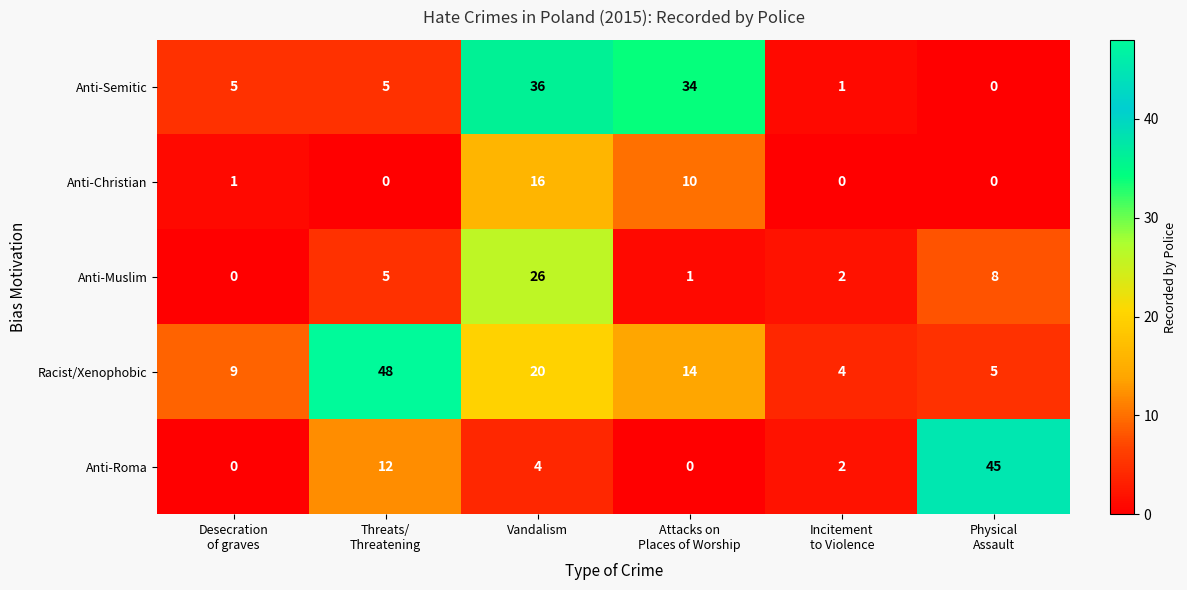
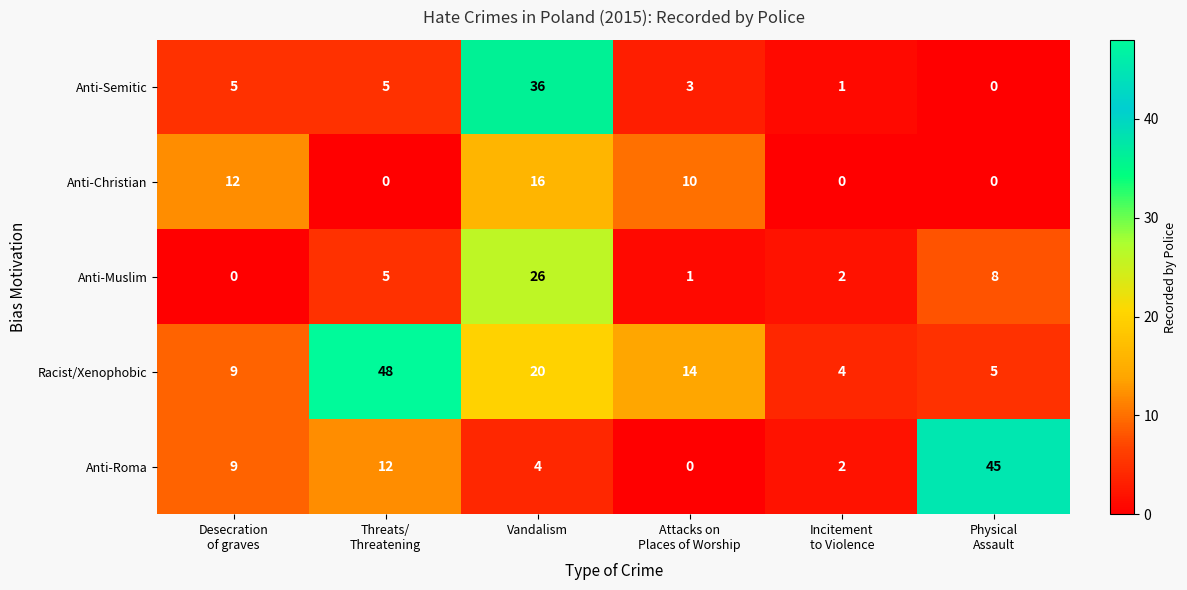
  {
    "Anti-Semitic": {
      "Desecration of graves": 5,
      "Threats/ Threatening": 5,
      "Vandalism": 36,
-     "Attacks on Places of Worship": 34,
+     "Attacks on Places of Worship": 3,
      "Incitement to Violence": 1,
      "Physical Assault": 0
    },
    "Anti-Christian": {
-     "Desecration of graves": 1,
+     "Desecration of graves": 12,
      "Threats/ Threatening": 0,
      "Vandalism": 16,
      "Attacks on Places of Worship": 10,
      "Incitement to Violence": 0,
      "Physical Assault": 0
    },
    "Anti-Muslim": {
      "Desecration of graves": 0,
      "Threats/ Threatening": 5,
      "Vandalism": 26,
      "Attacks on Places of Worship": 1,
      "Incitement to Violence": 2,
      "Physical Assault": 8
    },
    "Racist/Xenophobic": {
      "Desecration of graves": 9,
      "Threats/ Threatening": 48,
      "Vandalism": 20,
      "Attacks on Places of Worship": 14,
      "Incitement to Violence": 4,
      "Physical Assault": 5
    },
    "Anti-Roma": {
-     "Desecration of graves": 0,
+     "Desecration of graves": 9,
      "Threats/ Threatening": 12,
      "Vandalism": 4,
      "Attacks on Places of Worship": 0,
      "Incitement to Violence": 2,
      "Physical Assault": 45
    }
  }
